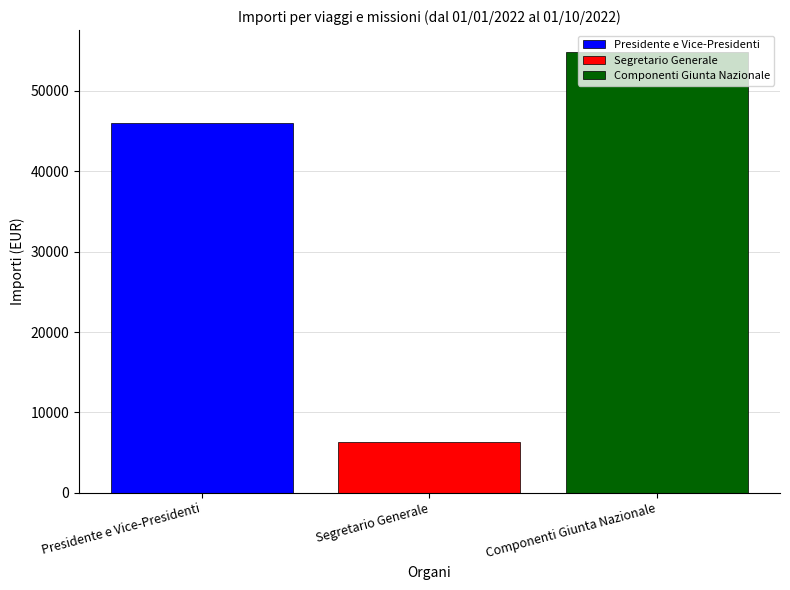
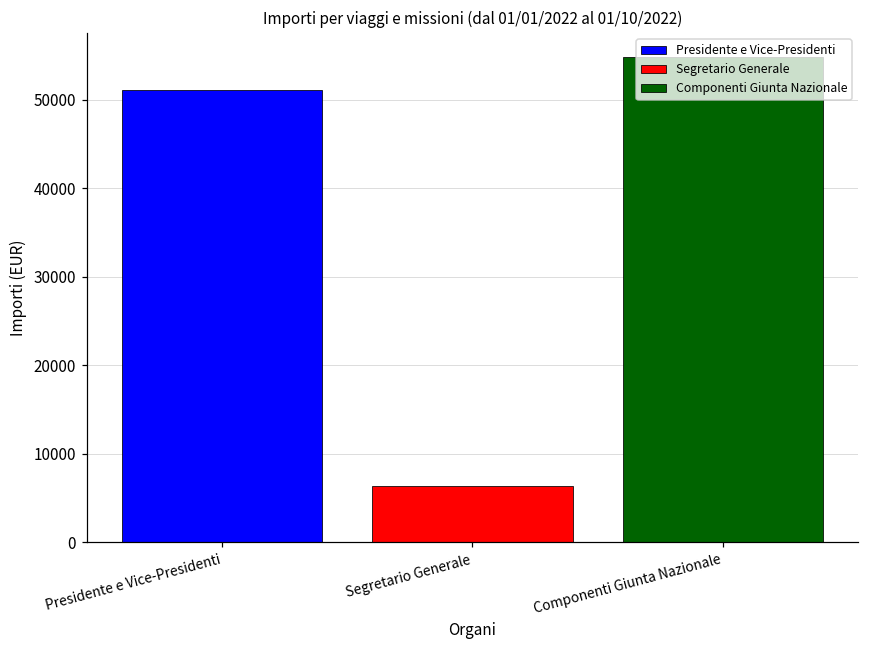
  {
-   "Presidente e Vice-Presidenti": 46000,
+   "Presidente e Vice-Presidenti": 51000,
    "Segretario Generale": 6000
  }
